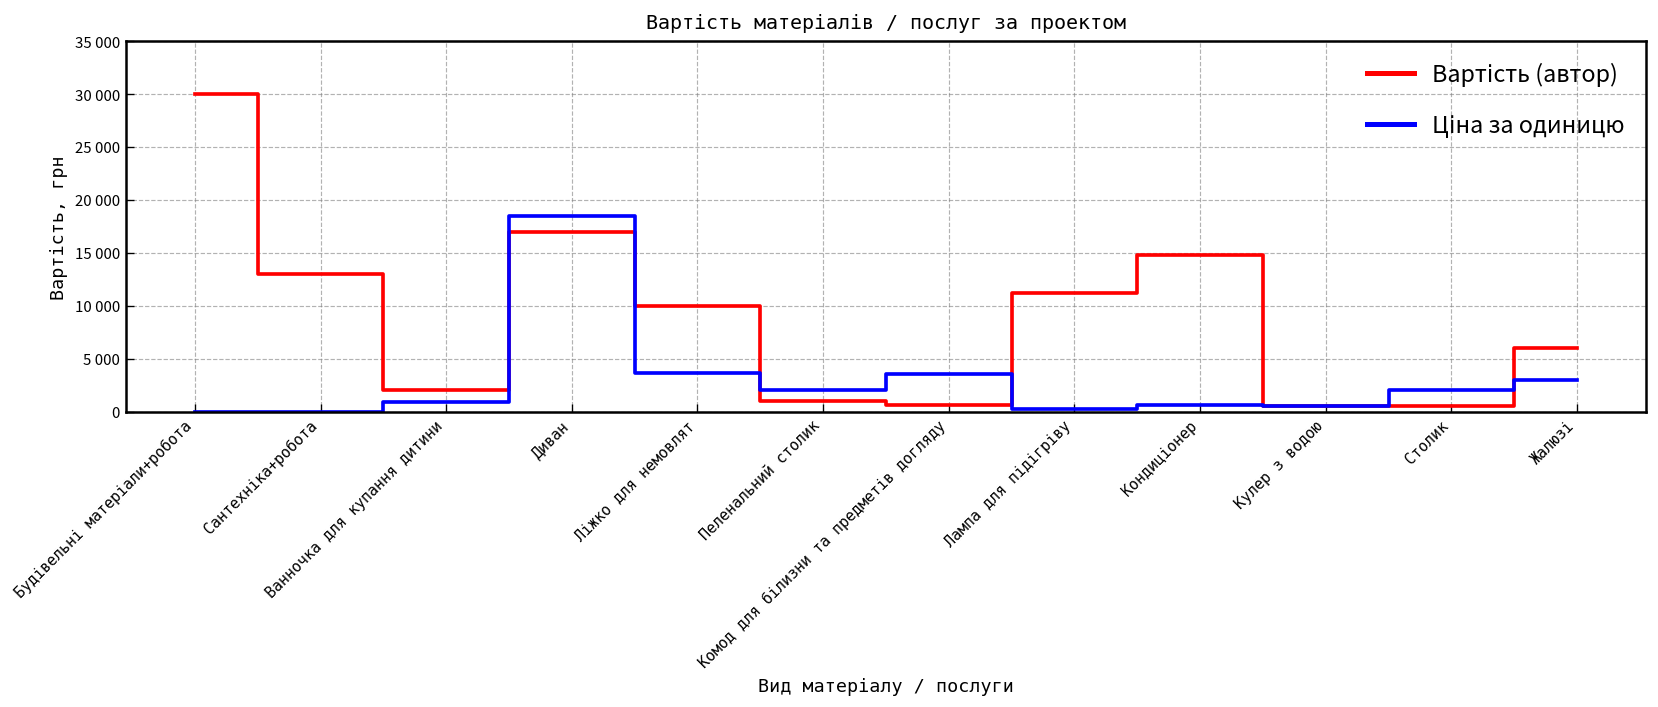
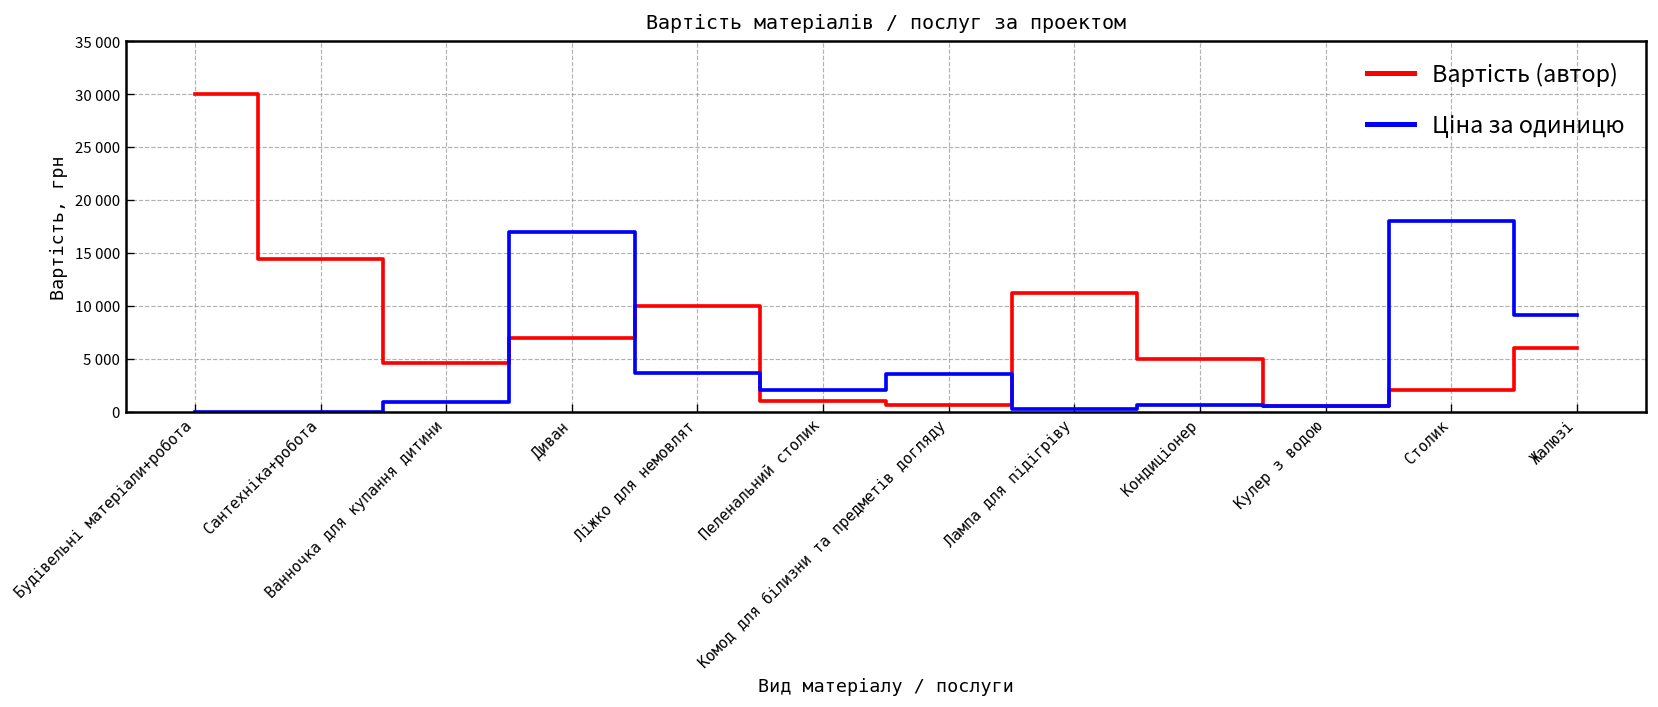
  {
    "Вартість (автор)": {
      "Будівельні матеріали+робота": 30000,
-     "Сантехніка+робота": 13000,
-     "Ванночка для купання дитини": 2000,
-     "Диван": 17000,
+     "Сантехніка+робота": 14000,
+     "Ванночка для купання дитини": 5000,
+     "Диван": 7000,
      "Ліжко для немовлят": 10000,
      "Пеленальний столик": 1000,
      "Комод для білизни та предметів догляду": 1000,
      "Лампа для підігріву": 11000,
-     "Кондиціонер": 15000,
-     "Столик": 1000,
+     "Кондиціонер": 5000,
+     "Столик": 2000,
      "Жалюзі": 6000
    },
    "Ціна за одиницю": {
      "Будівельні матеріали+робота": 0,
      "Сантехніка+робота": 0,
      "Ванночка для купання дитини": 1000,
-     "Диван": 18000,
+     "Диван": 17000,
      "Ліжко для немовлят": 4000,
      "Пеленальний столик": 2000,
      "Комод для білизни та предметів догляду": 4000,
      "Лампа для підігріву": 0,
      "Кондиціонер": 1000,
-     "Столик": 2000,
-     "Жалюзі": 3000
+     "Столик": 18000,
+     "Жалюзі": 9000
    }
  }
